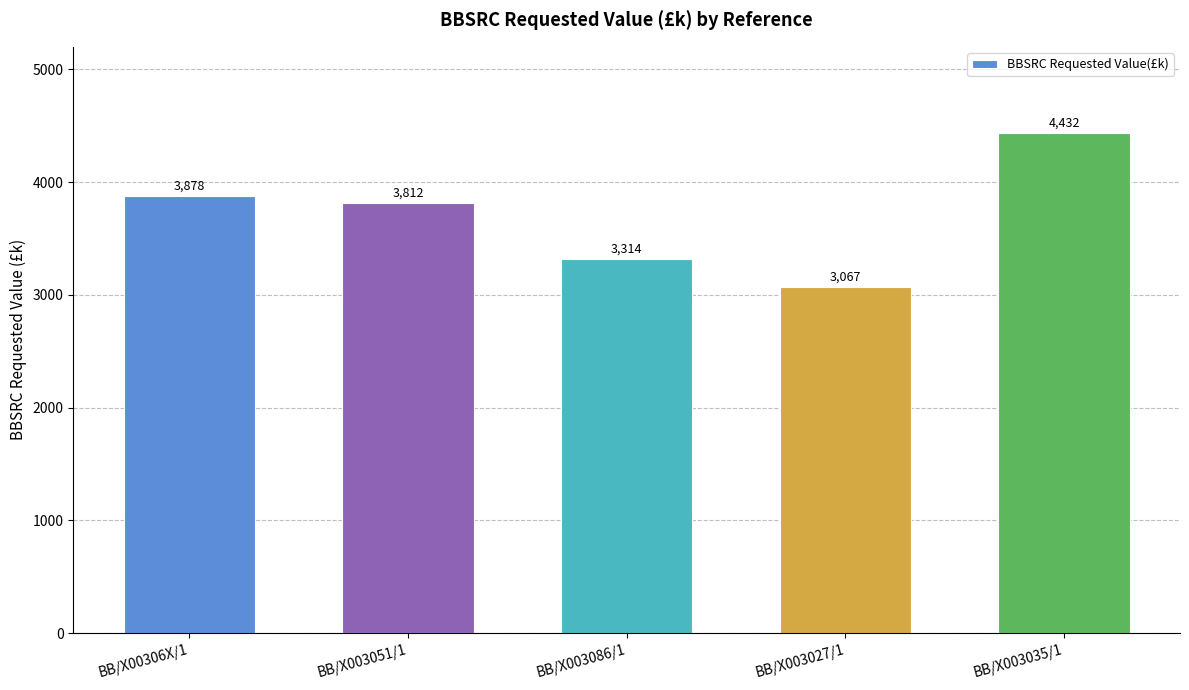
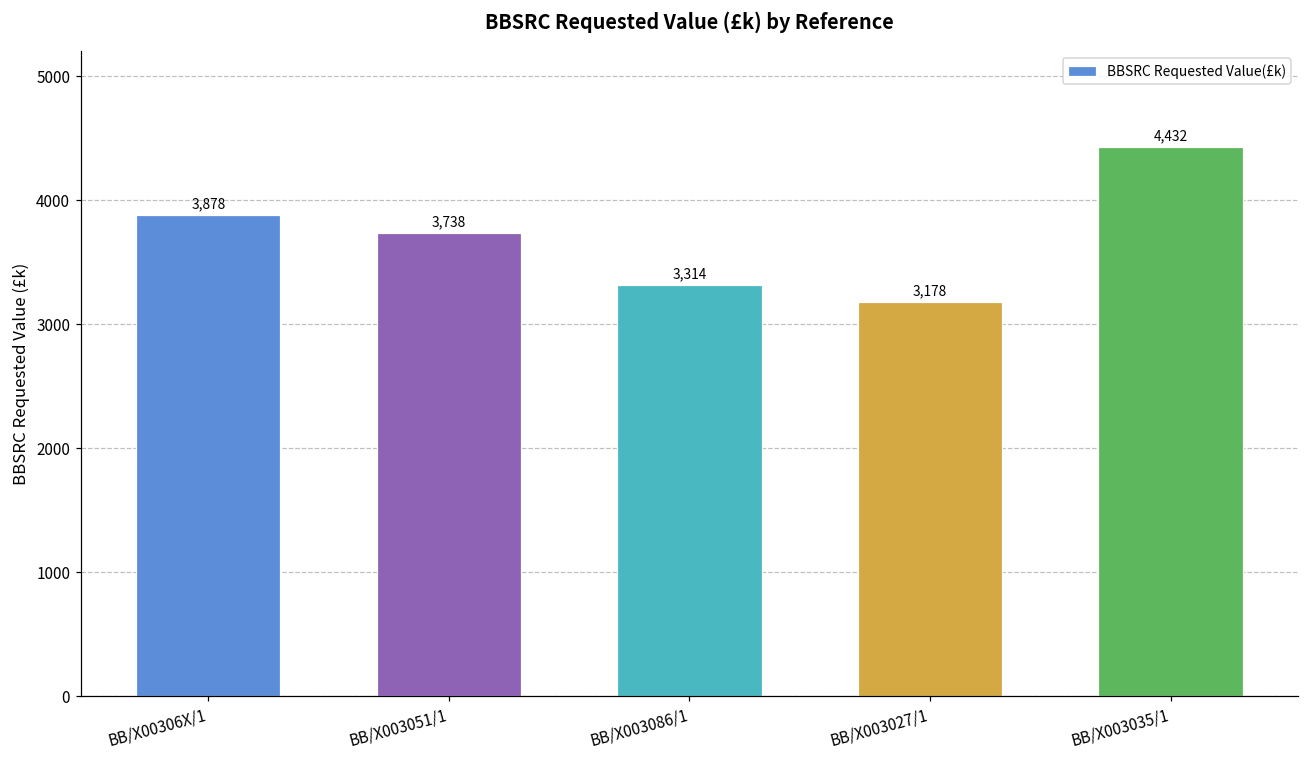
  {
    "BB/X00306X/1": "3,878",
-   "BB/X003051/1": "3,812",
+   "BB/X003051/1": "3,738",
    "BB/X003086/1": "3,314",
-   "BB/X003027/1": "3,067",
+   "BB/X003027/1": "3,178",
    "BB/X003035/1": "4,432"
  }
